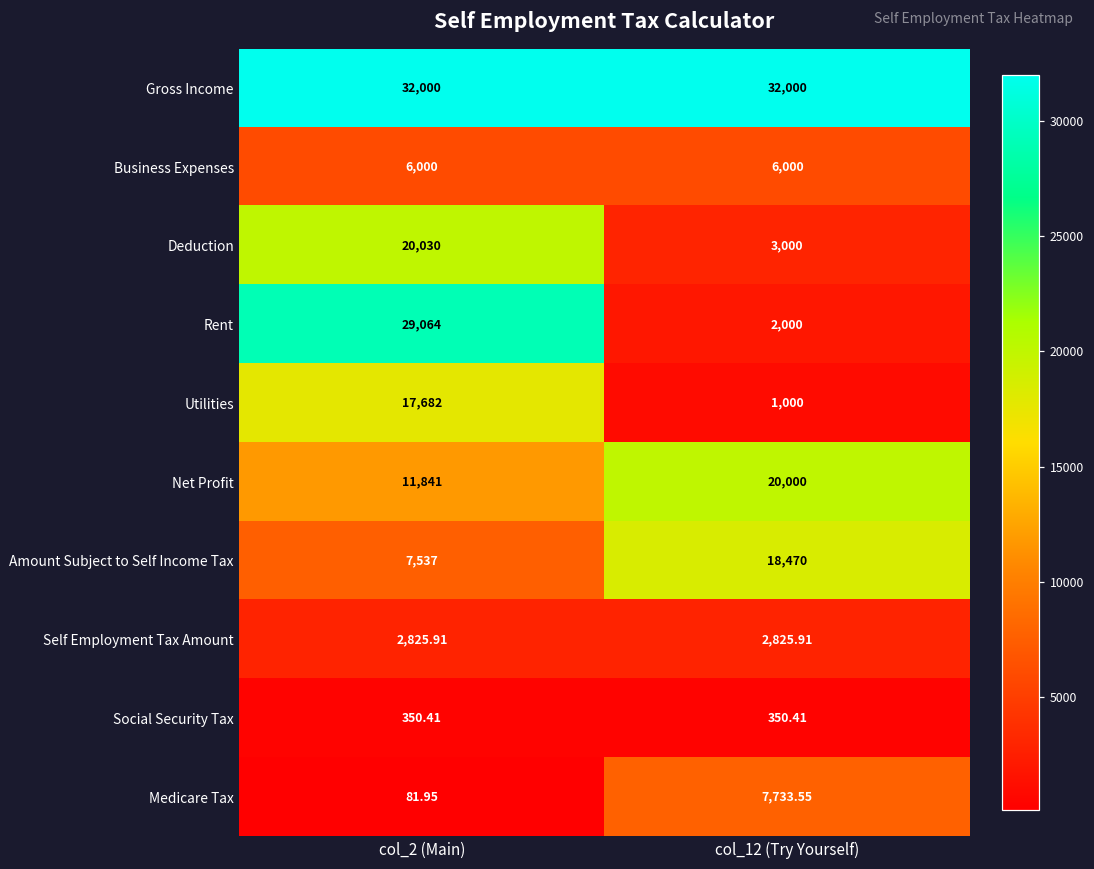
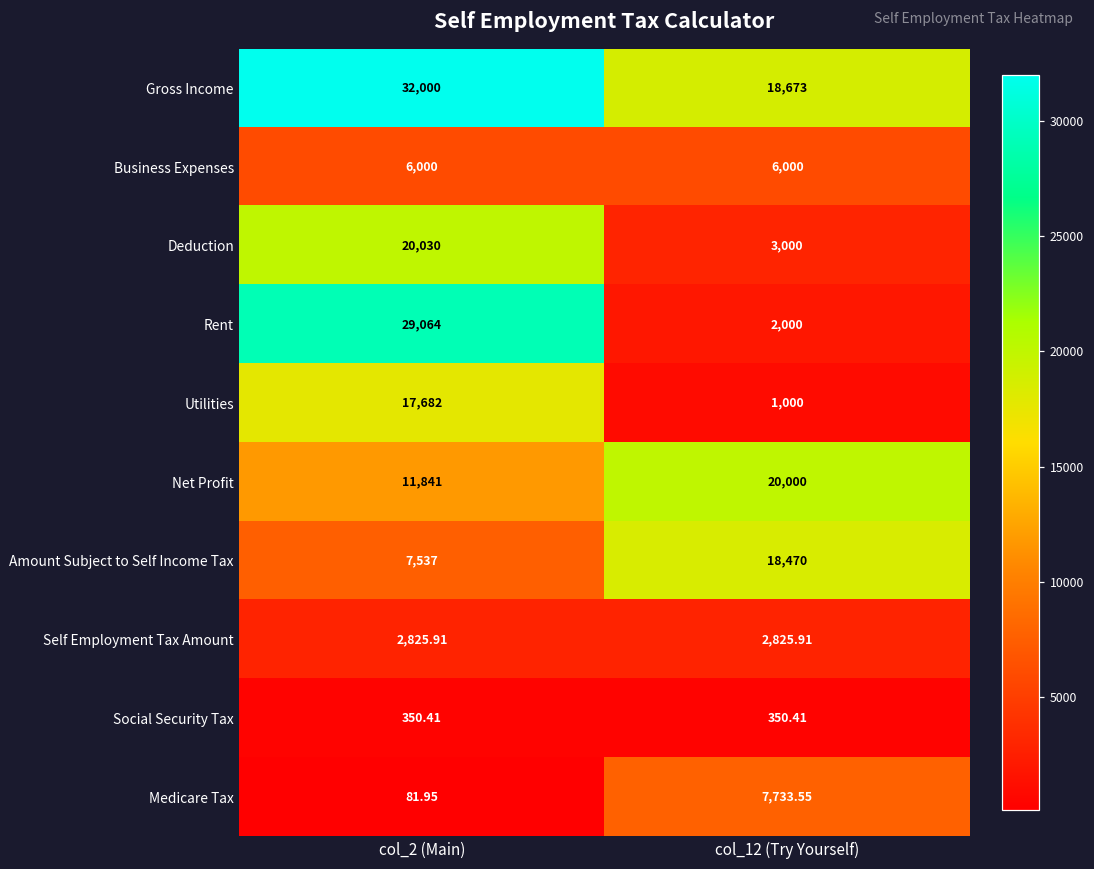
  {
    "Gross Income": {
      "col_2 (Main)": "32,000",
-     "col_12 (Try Yourself)": "32,000"
+     "col_12 (Try Yourself)": "18,673"
    },
    "Business Expenses": {
      "col_2 (Main)": "6,000",
      "col_12 (Try Yourself)": "6,000"
    },
    "Deduction": {
      "col_2 (Main)": "20,030",
      "col_12 (Try Yourself)": "3,000"
    },
    "Rent": {
      "col_2 (Main)": "29,064",
      "col_12 (Try Yourself)": "2,000"
    },
    "Utilities": {
      "col_2 (Main)": "17,682",
      "col_12 (Try Yourself)": "1,000"
    },
    "Net Profit": {
      "col_2 (Main)": "11,841",
      "col_12 (Try Yourself)": "20,000"
    },
    "Amount Subject to Self Income Tax": {
      "col_2 (Main)": "7,537",
      "col_12 (Try Yourself)": "18,470"
    },
    "Self Employment Tax Amount": {
      "col_2 (Main)": "2,825.91",
      "col_12 (Try Yourself)": "2,825.91"
    },
    "Social Security Tax": {
      "col_2 (Main)": "350.41",
      "col_12 (Try Yourself)": "350.41"
    },
    "Medicare Tax": {
      "col_2 (Main)": "81.95",
      "col_12 (Try Yourself)": "7,733.55"
    }
  }
